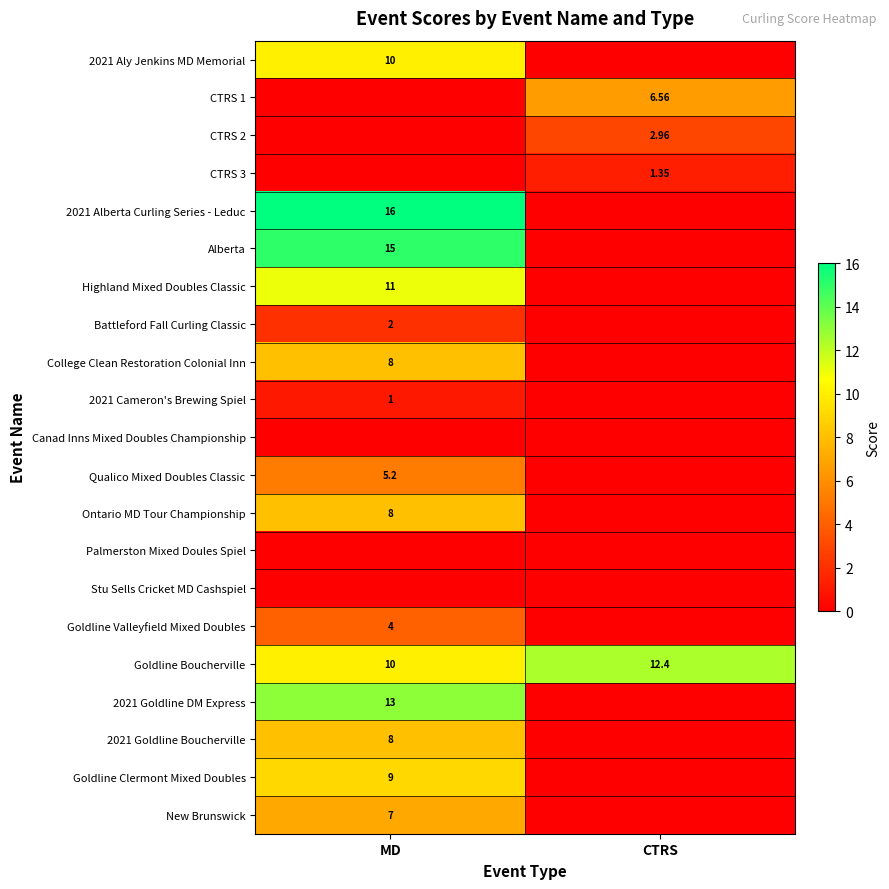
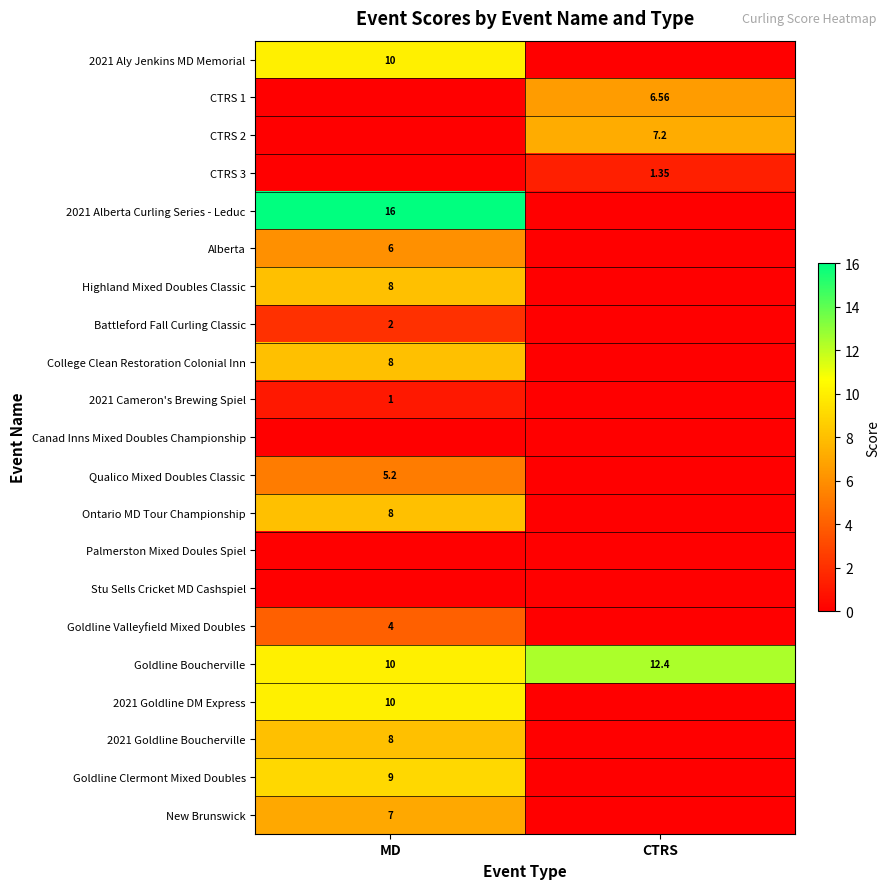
  {
    "2021 Aly Jenkins MD Memorial": {
      "MD": 10
    },
    "CTRS 1": {
      "CTRS": 6.56
    },
    "CTRS 2": {
-     "CTRS": 2.96
+     "CTRS": 7.2
    },
    "CTRS 3": {
      "CTRS": 1.35
    },
    "2021 Alberta Curling Series - Leduc": {
      "MD": 16
    },
    "Alberta": {
-     "MD": 15
+     "MD": 6
    },
    "Highland Mixed Doubles Classic": {
-     "MD": 11
+     "MD": 8
    },
    "Battleford Fall Curling Classic": {
      "MD": 2
    },
    "College Clean Restoration Colonial Inn": {
      "MD": 8
    },
    "2021 Cameron's Brewing Spiel": {
      "MD": 1
    },
    "Qualico Mixed Doubles Classic": {
      "MD": 5.2
    },
    "Ontario MD Tour Championship": {
      "MD": 8
    },
    "Goldline Valleyfield Mixed Doubles": {
      "MD": 4
    },
    "Goldline Boucherville": {
      "MD": 10,
      "CTRS": 12.4
    },
    "2021 Goldline DM Express": {
-     "MD": 13
+     "MD": 10
    },
    "2021 Goldline Boucherville": {
      "MD": 8
    },
    "Goldline Clermont Mixed Doubles": {
      "MD": 9
    },
    "New Brunswick": {
      "MD": 7
    }
  }
